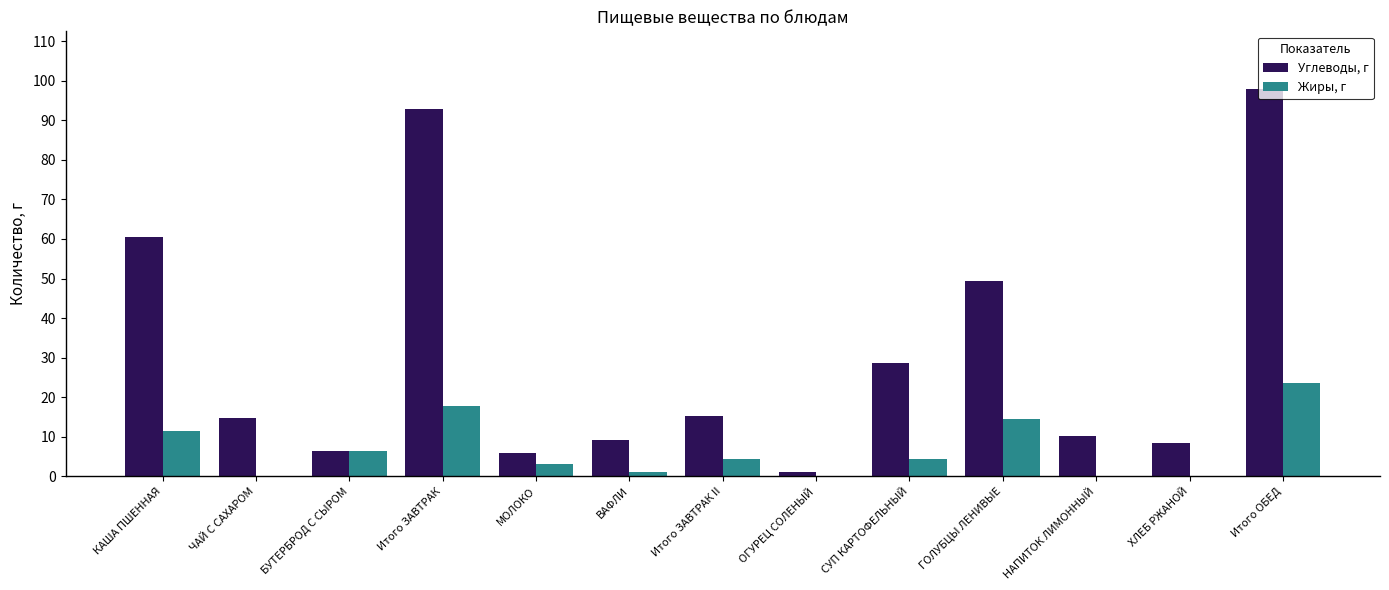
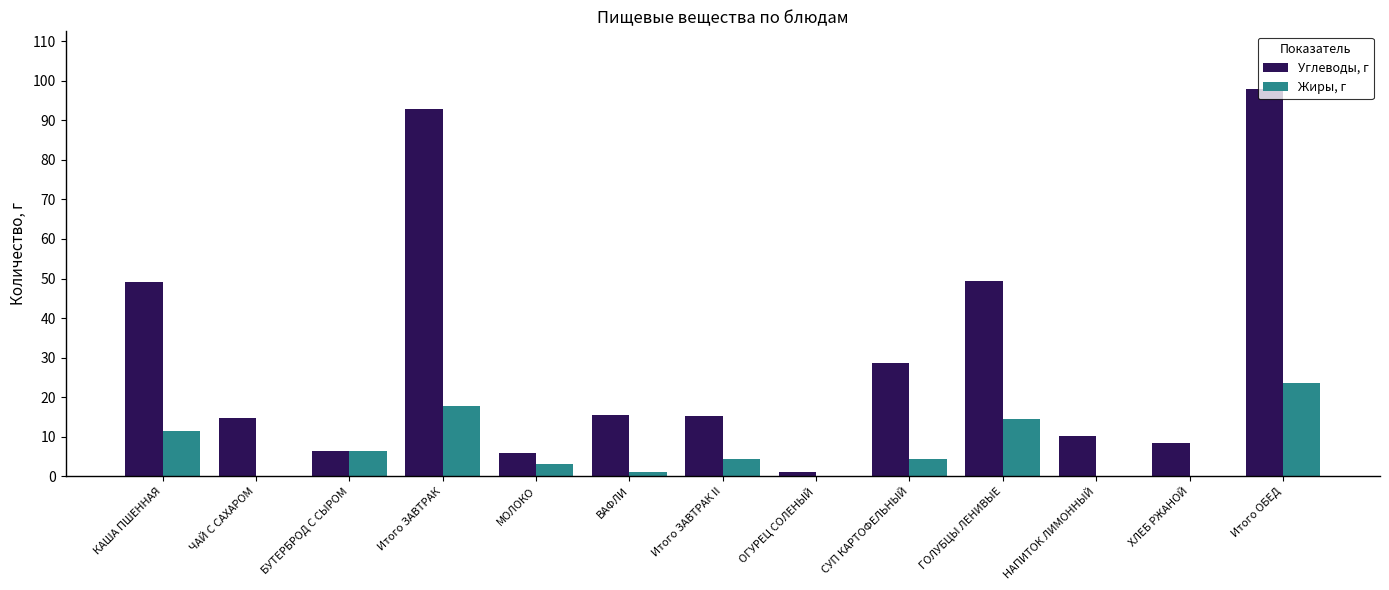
  {
    "Углеводы, г": {
-     "КАША ПШЕННАЯ": 61,
+     "КАША ПШЕННАЯ": 49,
      "ЧАЙ С САХАРОМ": 15,
      "БУТЕРБРОД С СЫРОМ": 7,
      "Итого ЗАВТРАК": 93,
      "МОЛОКО": 6,
-     "ВАФЛИ": 9,
+     "ВАФЛИ": 16,
      "Итого ЗАВТРАК II": 15,
      "ОГУРЕЦ СОЛЕНЫЙ": 1,
      "СУП КАРТОФЕЛЬНЫЙ": 29,
      "ГОЛУБЦЫ ЛЕНИВЫЕ": 49,
      "НАПИТОК ЛИМОННЫЙ": 10,
      "ХЛЕБ РЖАНОЙ": 9
    },
    "Жиры, г": {
      "КАША ПШЕННАЯ": 11,
      "ЧАЙ С САХАРОМ": 0,
      "БУТЕРБРОД С СЫРОМ": 7,
      "Итого ЗАВТРАК": 18,
      "МОЛОКО": 3,
      "ВАФЛИ": 1,
      "Итого ЗАВТРАК II": 4,
      "СУП КАРТОФЕЛЬНЫЙ": 4,
      "ГОЛУБЦЫ ЛЕНИВЫЕ": 15,
      "НАПИТОК ЛИМОННЫЙ": 0,
      "Итого ОБЕД": 24
    }
  }
